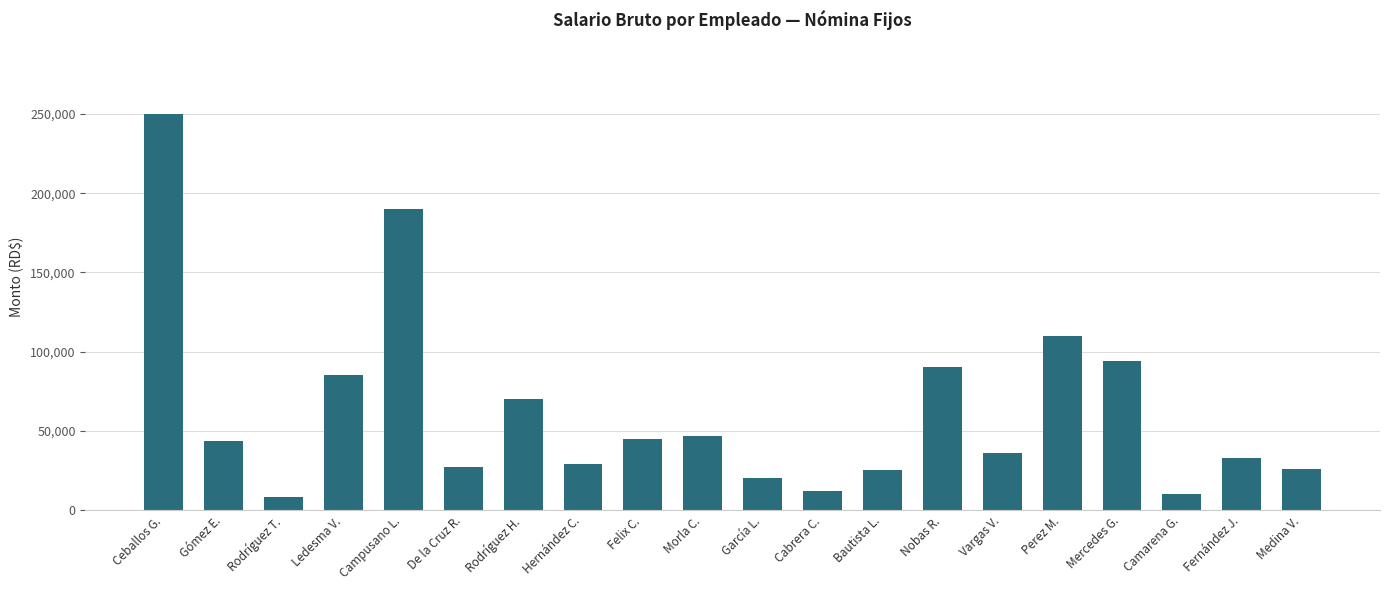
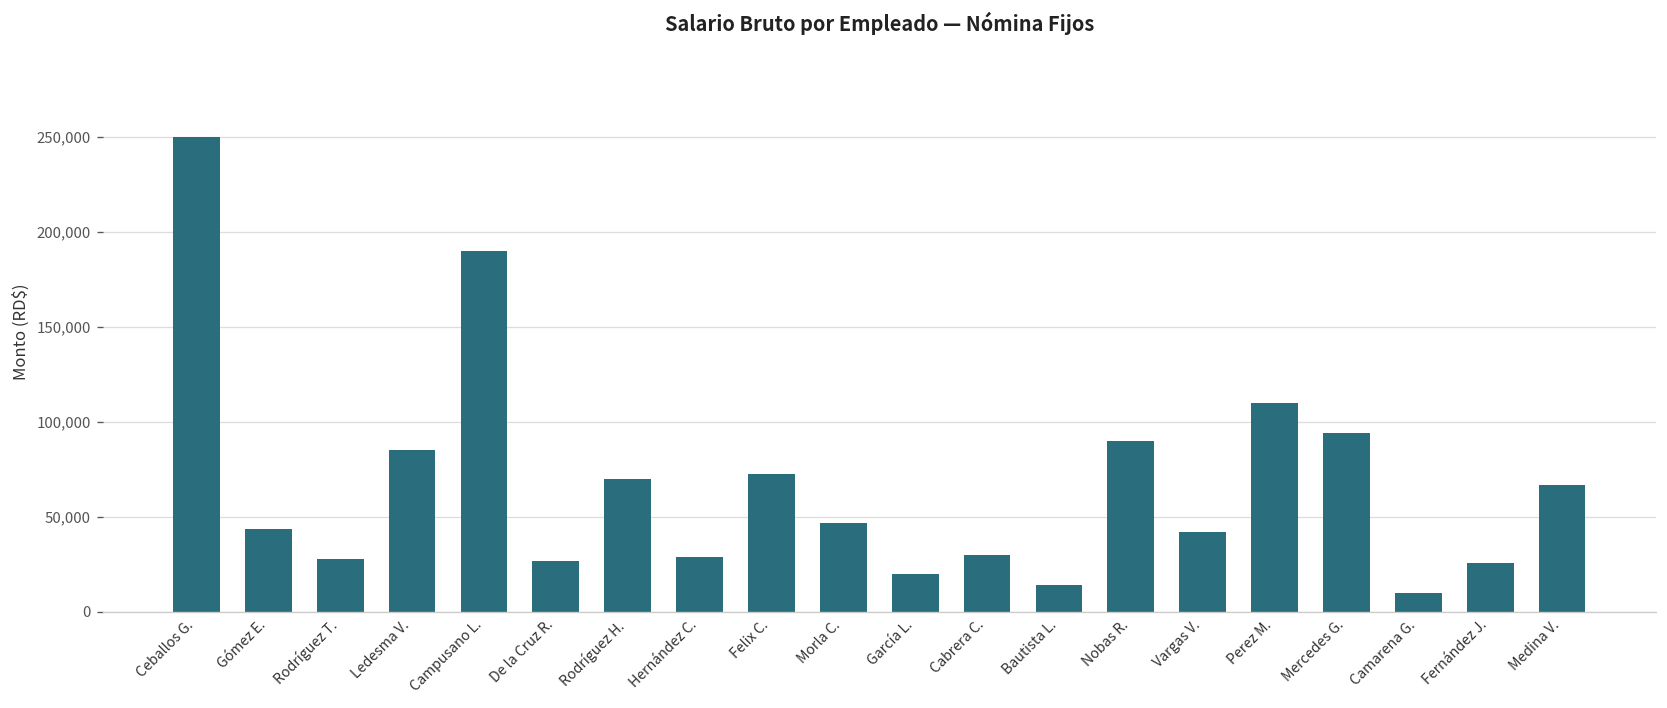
  {
    "Ceballos G.": "250,000",
    "Gómez E.": "44,000",
-   "Rodríguez T.": "8,000",
+   "Rodríguez T.": "28,000",
    "Ledesma V.": "85,000",
    "Campusano L.": "190,000",
    "De la Cruz R.": "27,000",
    "Rodríguez H.": "70,000",
    "Hernández C.": "29,000",
-   "Felix C.": "45,000",
+   "Felix C.": "72,000",
    "Morla C.": "47,000",
    "García L.": "20,000",
-   "Cabrera C.": "12,000",
-   "Bautista L.": "25,000",
+   "Cabrera C.": "30,000",
+   "Bautista L.": "14,000",
    "Nobas R.": "90,000",
-   "Vargas V.": "36,000",
+   "Vargas V.": "42,000",
    "Perez M.": "110,000",
    "Mercedes G.": "94,000",
    "Camarena G.": "10,000",
-   "Fernández J.": "33,000",
-   "Medina V.": "26,000"
+   "Fernández J.": "26,000",
+   "Medina V.": "67,000"
  }
